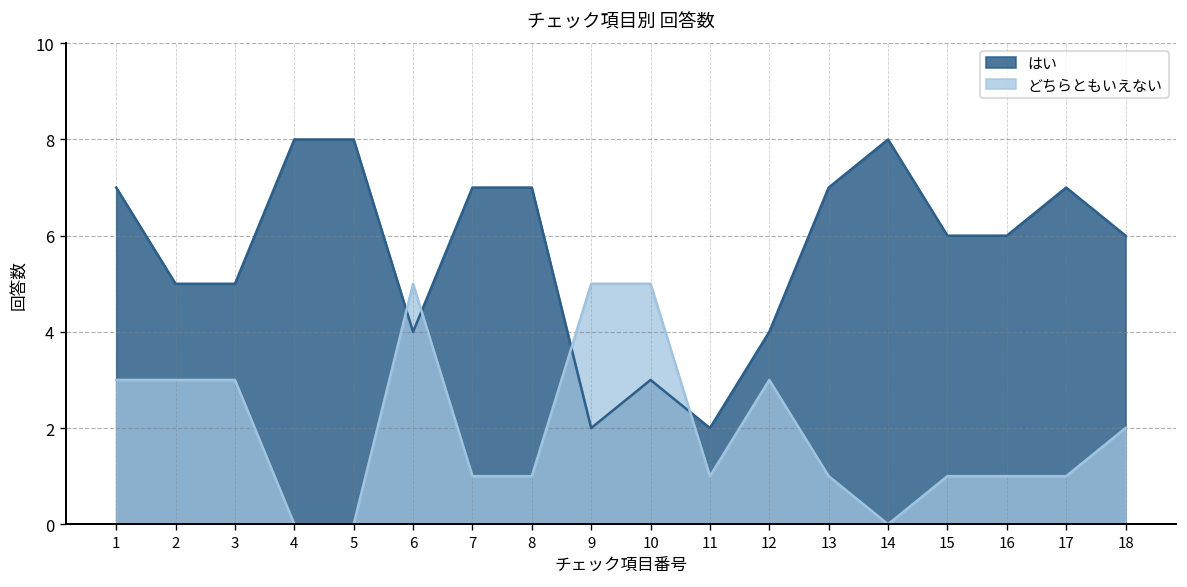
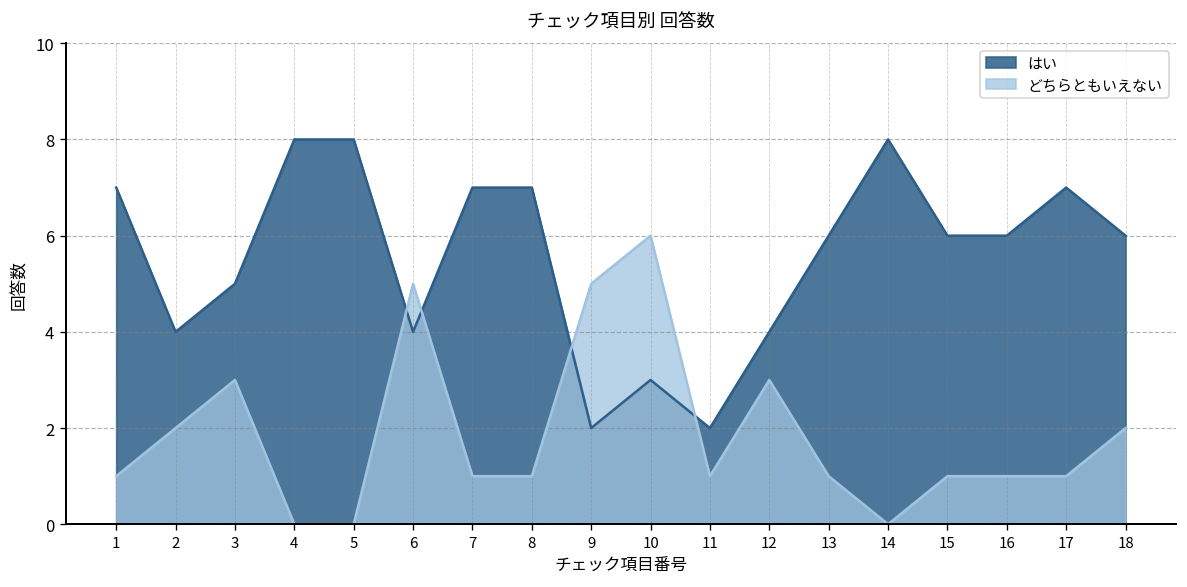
  {
    "はい": {
      "1": 7,
-     "2": 5,
+     "2": 4,
      "3": 5,
      "4": 8,
      "5": 8,
      "6": 4,
      "7": 7,
      "8": 7,
      "9": 2,
      "10": 3,
      "11": 2,
      "12": 4,
-     "13": 7,
+     "13": 6,
      "14": 8,
      "15": 6,
      "16": 6,
      "17": 7,
      "18": 6
    },
    "どちらともいえない": {
-     "1": 3,
-     "2": 3,
+     "1": 1,
+     "2": 2,
      "3": 3,
      "4": 0,
      "5": 0,
      "6": 5,
      "7": 1,
      "8": 1,
      "9": 5,
-     "10": 5,
+     "10": 6,
      "11": 1,
      "12": 3,
      "13": 1,
      "14": 0,
      "15": 1,
      "16": 1,
      "17": 1,
      "18": 2
    }
  }
